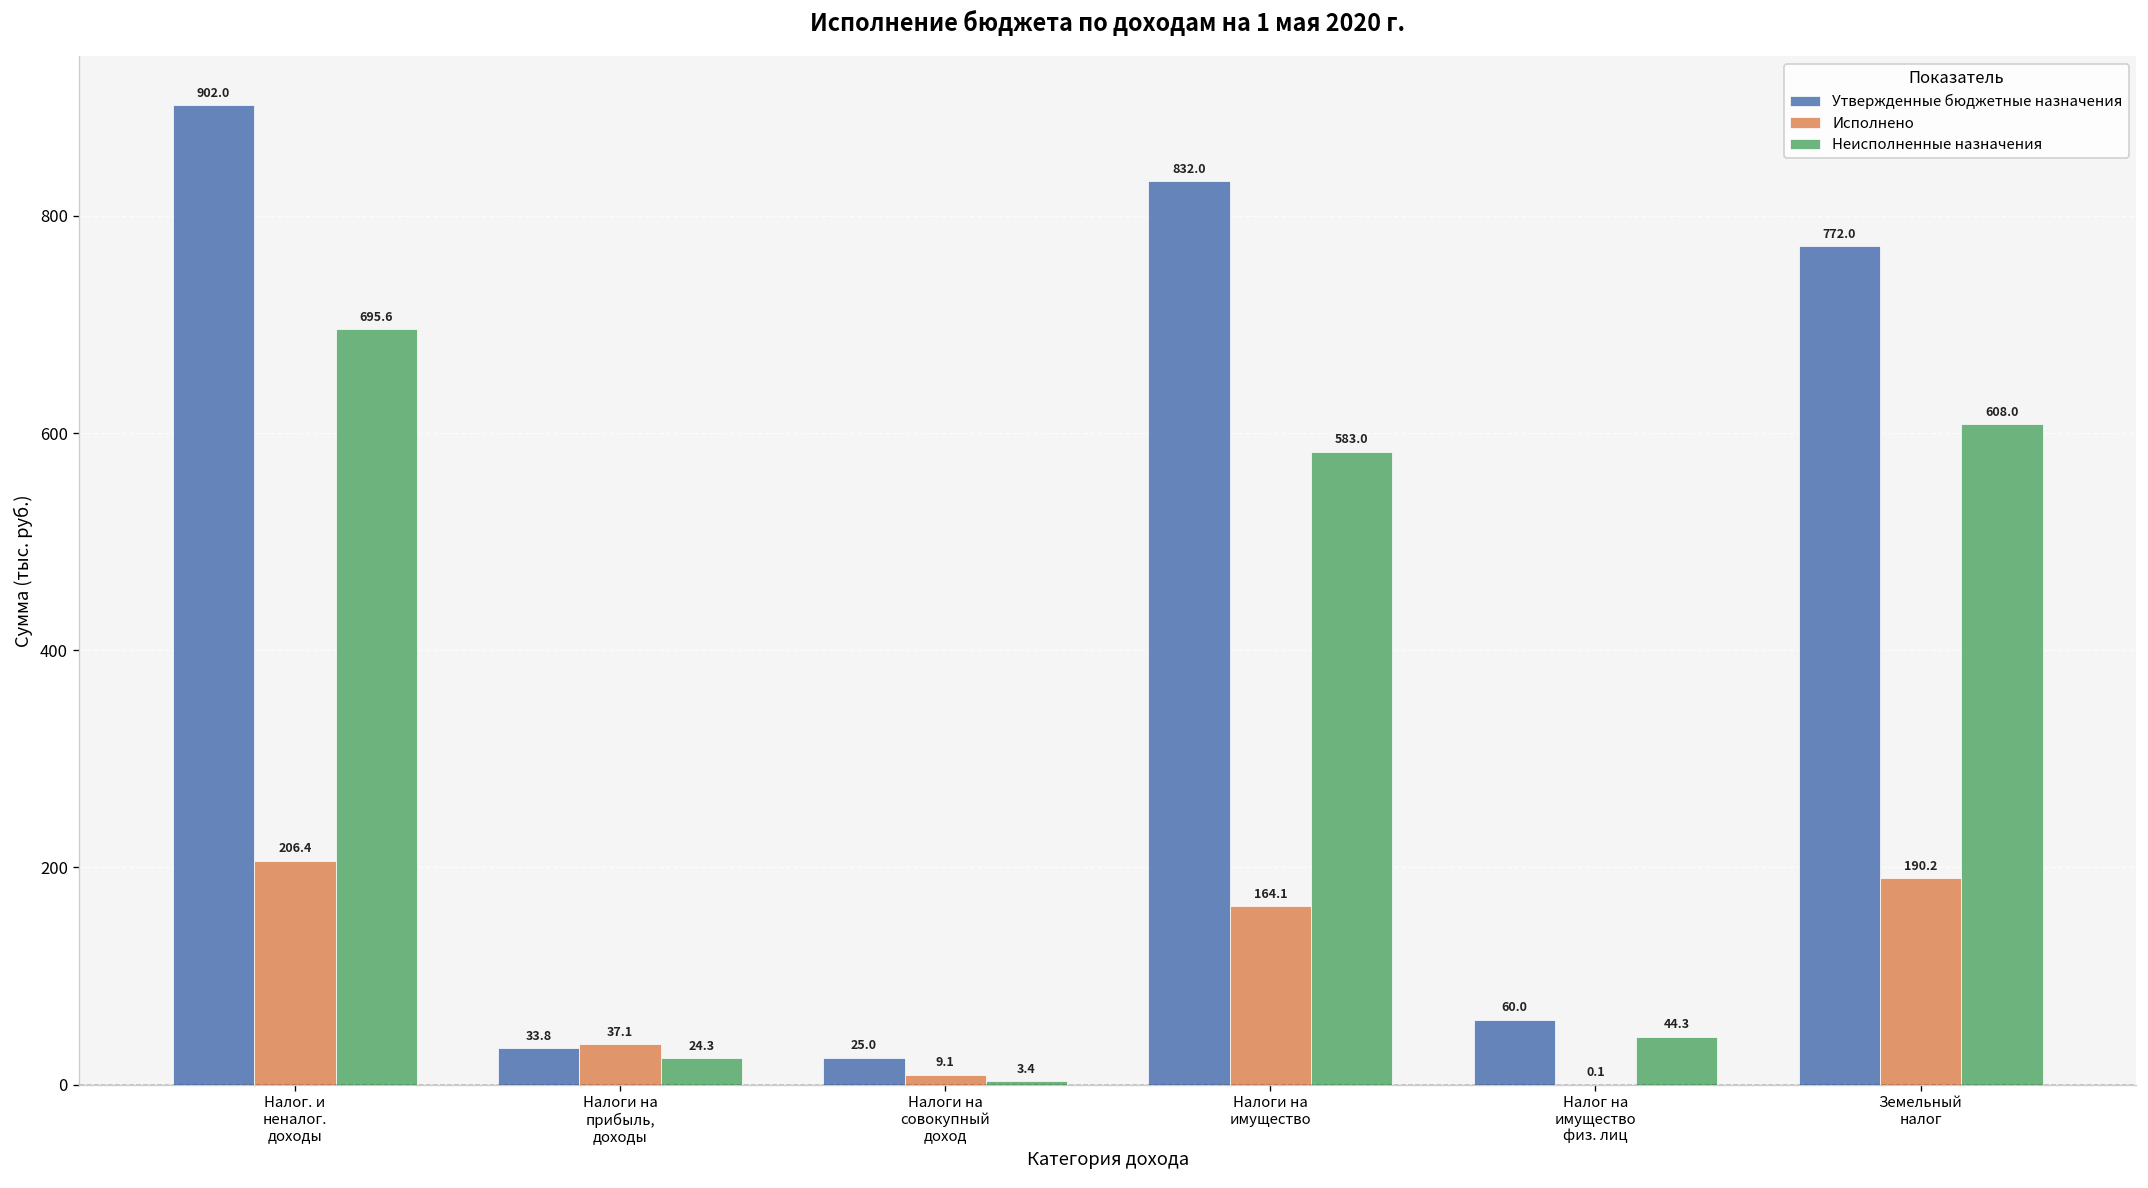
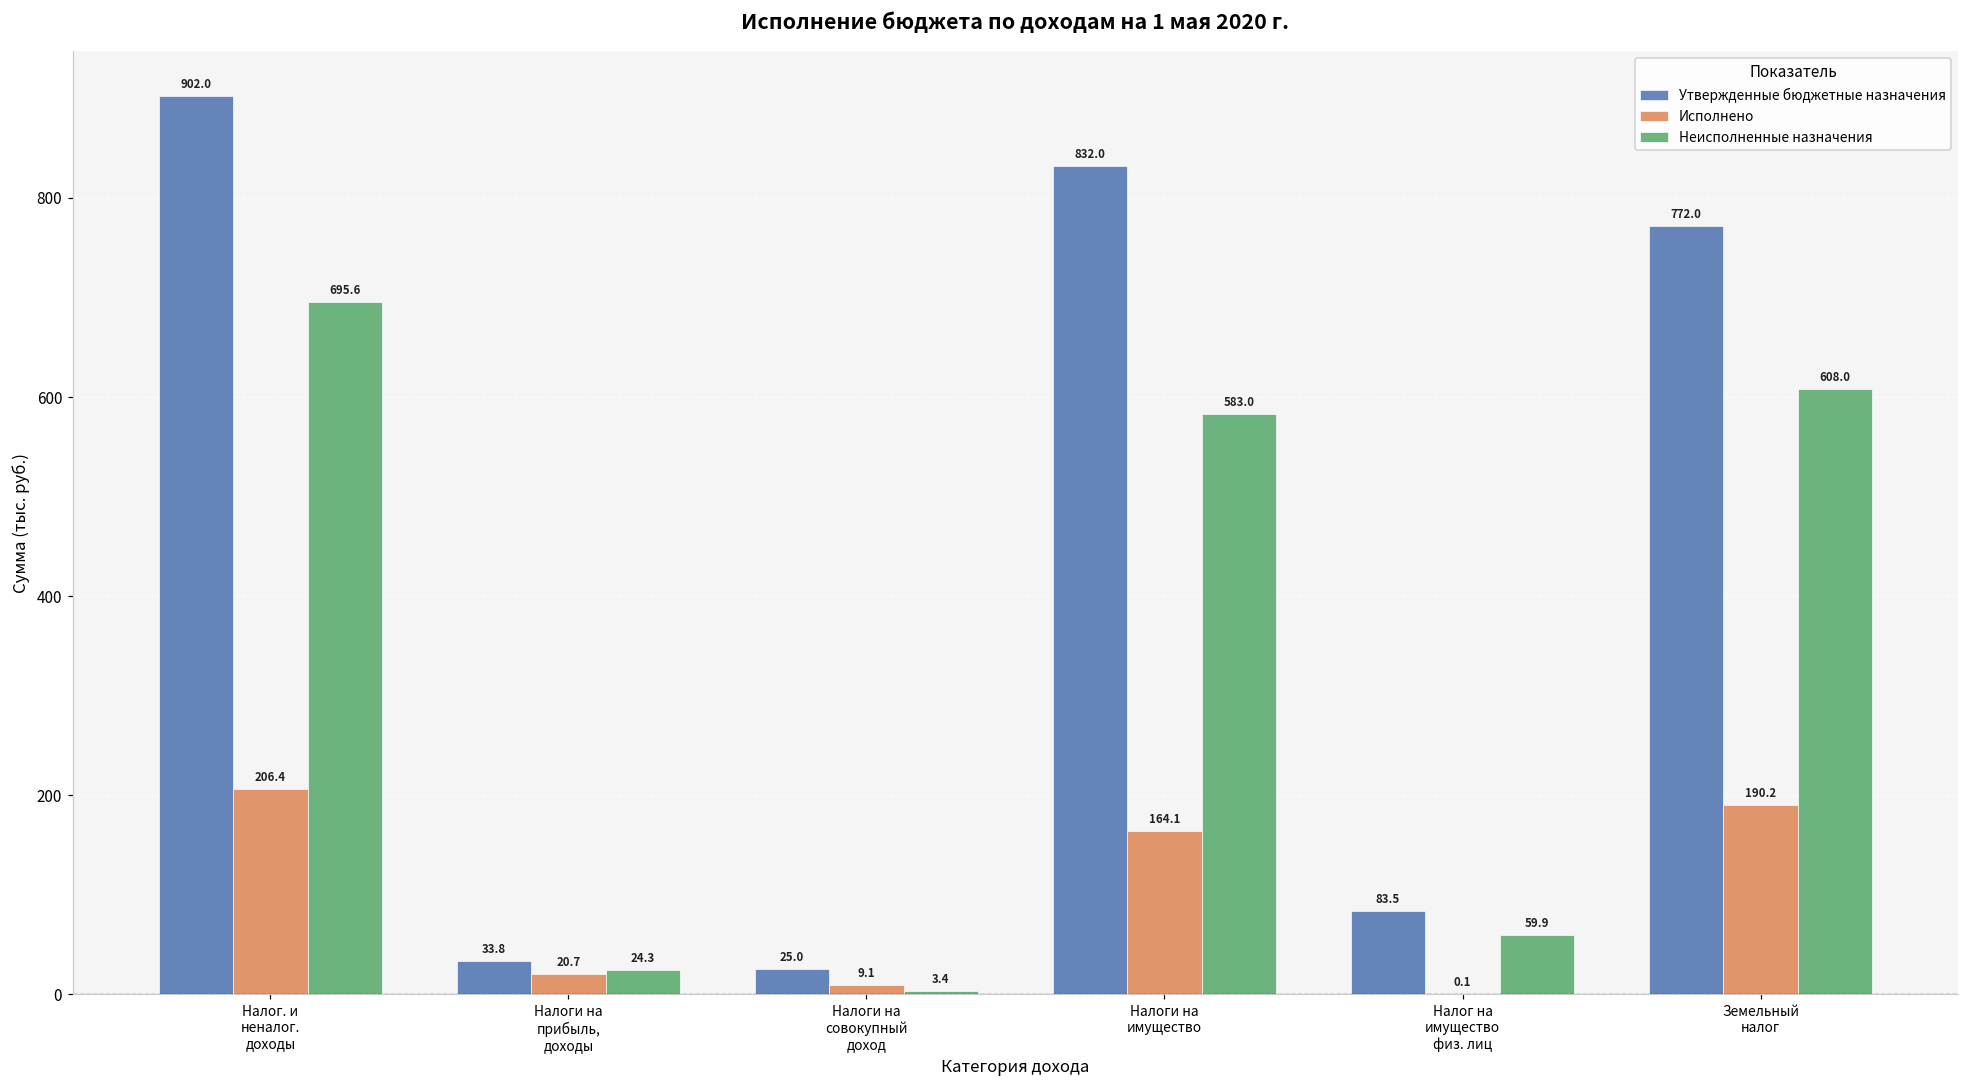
  {
    "Утвержденные бюджетные назначения": {
      "Налог. и неналог. доходы": 902.0,
      "Налоги на прибыль, доходы": 33.8,
      "Налоги на совокупный доход": 25.0,
      "Налоги на имущество": 832.0,
-     "Налог на имущество физ. лиц": 60.0,
+     "Налог на имущество физ. лиц": 83.5,
      "Земельный налог": 772.0
    },
    "Исполнено": {
      "Налог. и неналог. доходы": 206.4,
-     "Налоги на прибыль, доходы": 37.1,
+     "Налоги на прибыль, доходы": 20.7,
      "Налоги на совокупный доход": 9.1,
      "Налоги на имущество": 164.1,
      "Налог на имущество физ. лиц": 0.1,
      "Земельный налог": 190.2
    },
    "Неисполненные назначения": {
      "Налог. и неналог. доходы": 695.6,
      "Налоги на прибыль, доходы": 24.3,
      "Налоги на совокупный доход": 3.4,
      "Налоги на имущество": 583.0,
-     "Налог на имущество физ. лиц": 44.3,
+     "Налог на имущество физ. лиц": 59.9,
      "Земельный налог": 608.0
    }
  }
